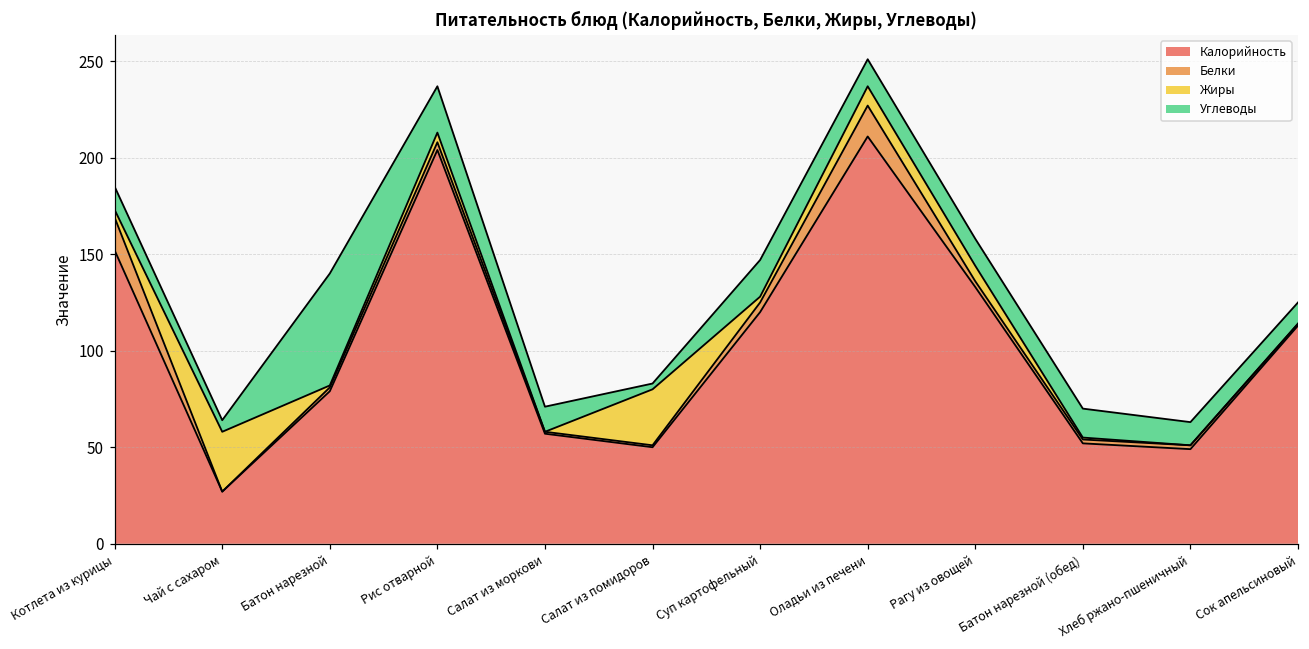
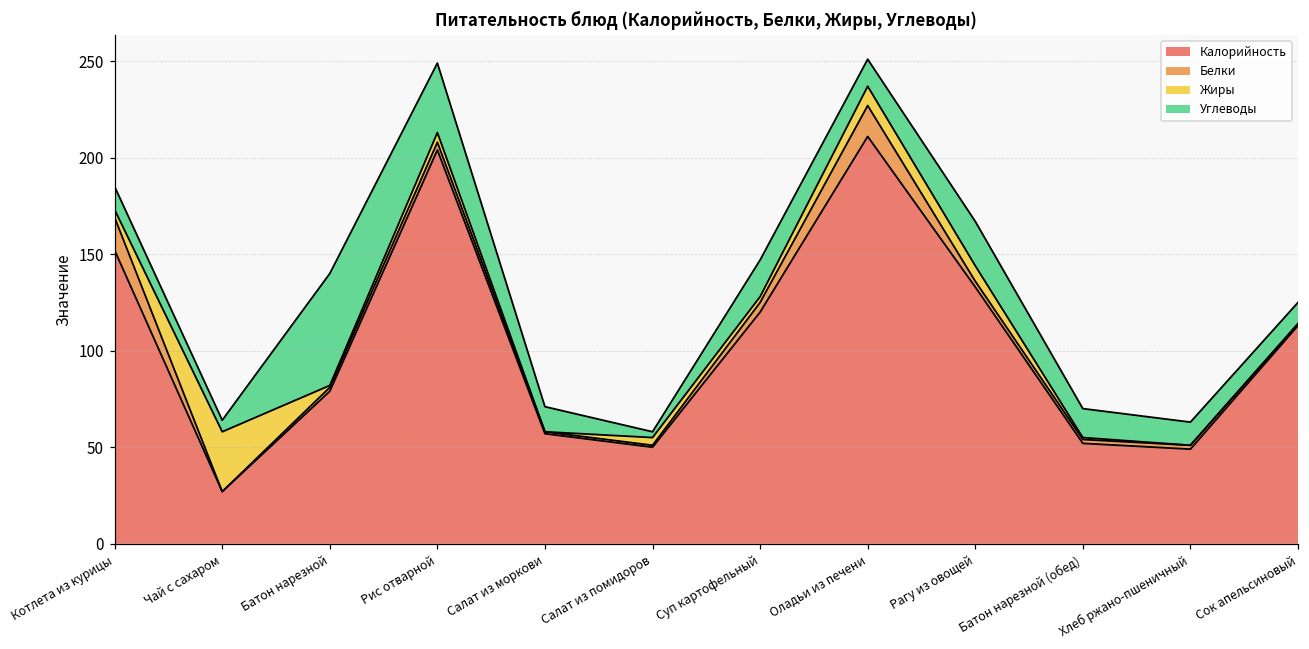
  {
    "Жиры": {
      "Котлета из курицы": 4,
      "Чай с сахаром": 31,
      "Рис отварной": 5,
-     "Салат из помидоров": 29,
+     "Салат из помидоров": 4,
      "Суп картофельный": 3,
      "Оладьи из печени": 10,
      "Рагу из овощей": 8
    },
    "Углеводы": {
      "Котлета из курицы": 12,
      "Чай с сахаром": 6,
      "Батон нарезной": 58,
-     "Рис отварной": 24,
+     "Рис отварной": 36,
      "Салат из моркови": 13,
      "Салат из помидоров": 3,
      "Суп картофельный": 19,
      "Оладьи из печени": 14,
-     "Рагу из овощей": 14,
+     "Рагу из овощей": 23,
      "Батон нарезной (обед)": 15,
      "Хлеб ржано-пшеничный": 12,
      "Сок апельсиновый": 11
    }
  }
